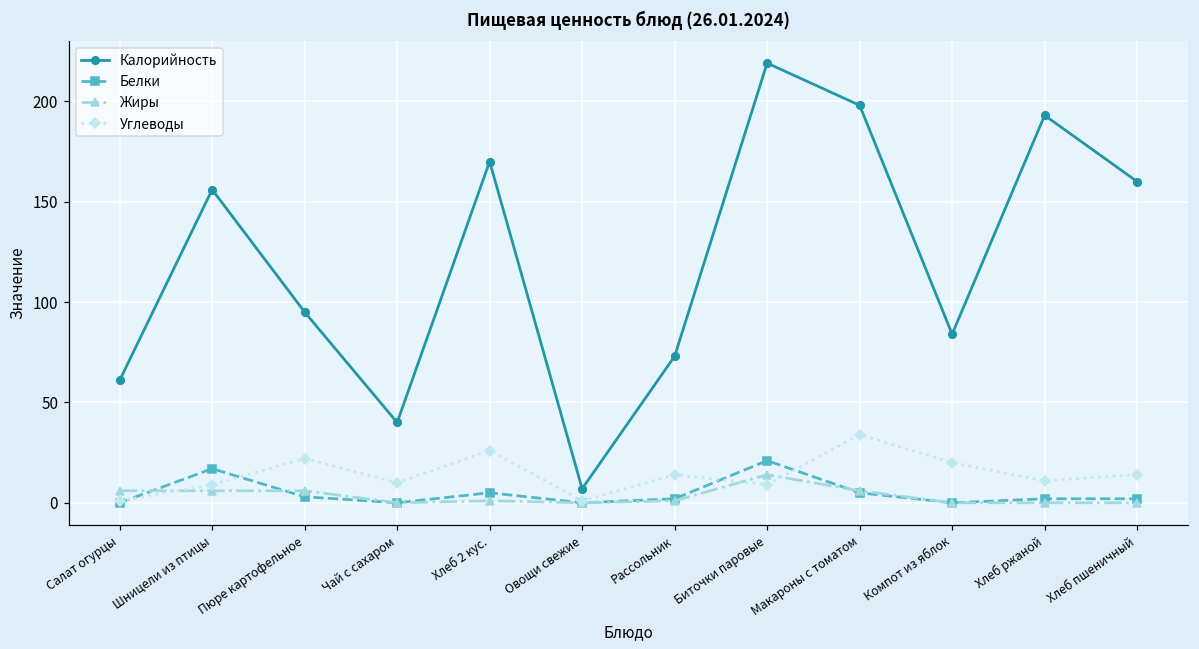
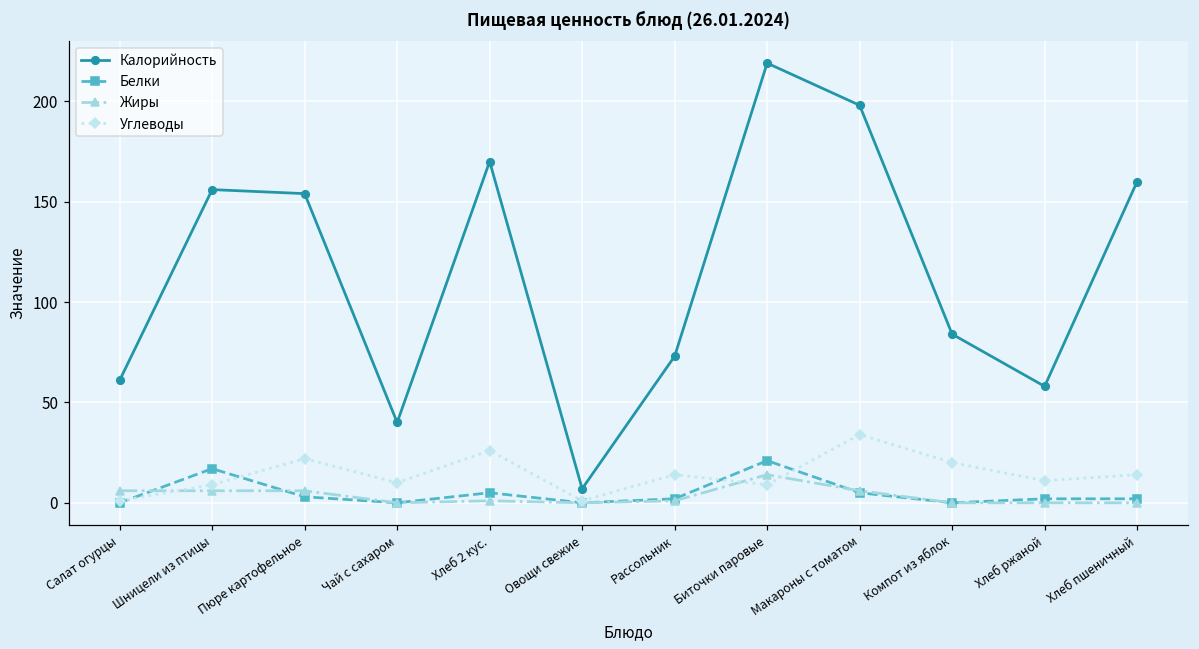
  {
    "Калорийность": {
      "Салат огурцы": 61,
      "Шницели из птицы": 156,
-     "Пюре картофельное": 95,
+     "Пюре картофельное": 154,
      "Чай с сахаром": 40,
      "Хлеб 2 кус.": 170,
      "Овощи свежие": 7,
      "Рассольник": 73,
      "Биточки паровые": 219,
      "Макароны с томатом": 198,
      "Компот из яблок": 84,
-     "Хлеб ржаной": 193,
+     "Хлеб ржаной": 58,
      "Хлеб пшеничный": 160
    },
    "Белки": {
      "Шницели из птицы": 17,
      "Пюре картофельное": 3,
      "Хлеб 2 кус.": 5,
      "Биточки паровые": 21,
      "Хлеб ржаной": 2,
      "Хлеб пшеничный": 2
    }
  }
